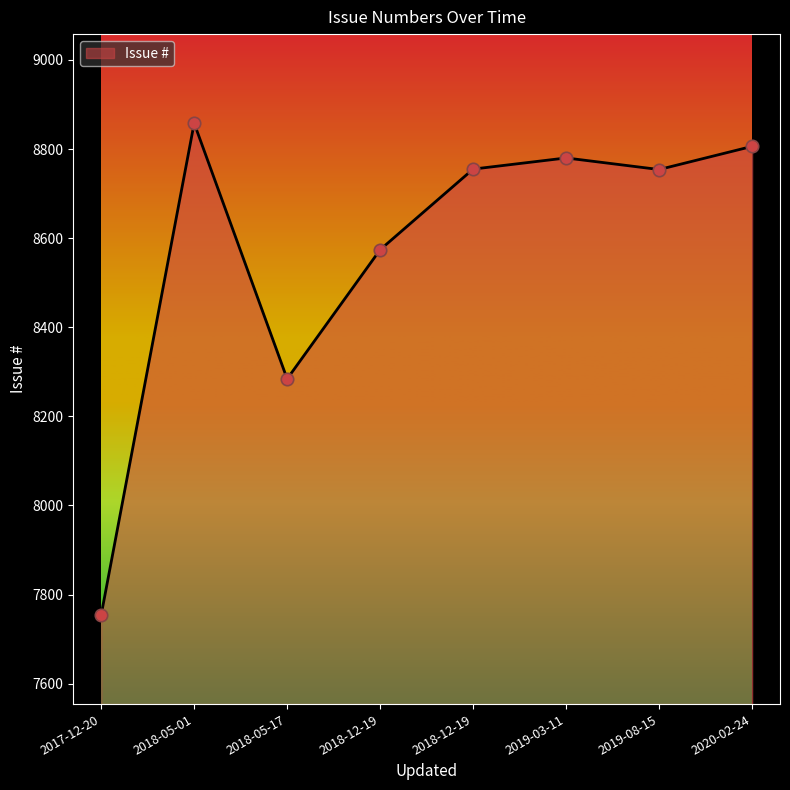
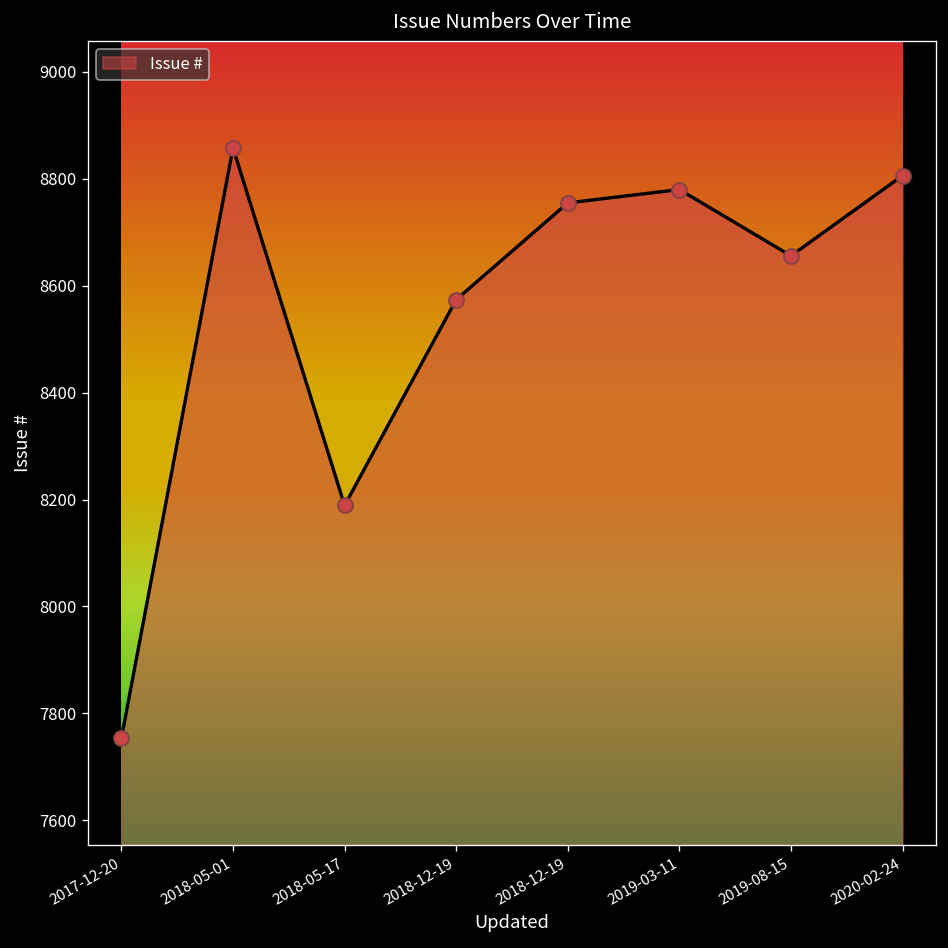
  {
    "2017-12-20": 7750,
    "2018-05-01": 8860,
-   "2018-05-17": 8280,
+   "2018-05-17": 8190,
    "2019-03-11": 8780,
-   "2019-08-15": 8750,
+   "2019-08-15": 8660,
    "2020-02-24": 8810
  }
